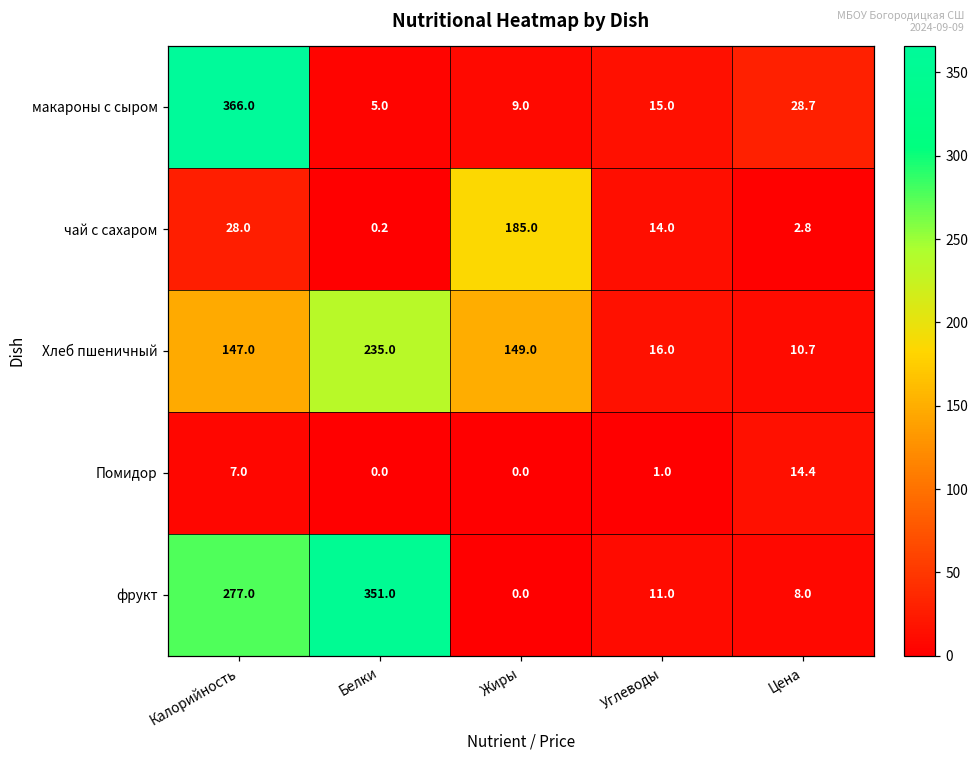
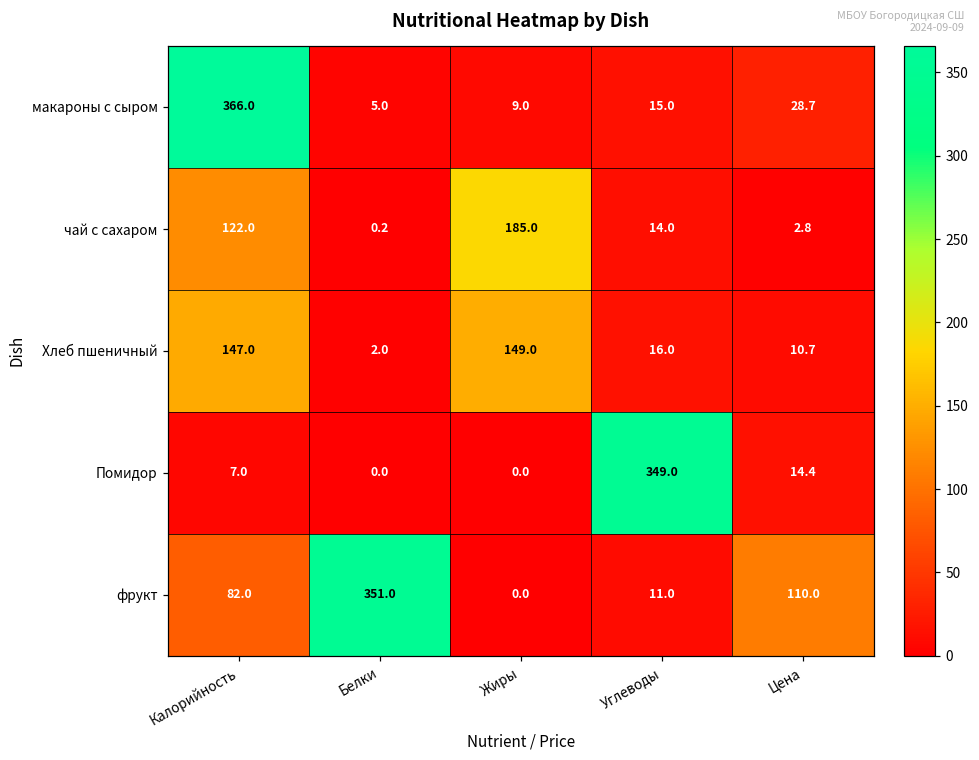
  {
    "макароны с сыром": {
      "Калорийность": 366.0,
      "Белки": 5.0,
      "Жиры": 9.0,
      "Углеводы": 15.0,
      "Цена": 28.7
    },
    "чай с сахаром": {
-     "Калорийность": 28.0,
+     "Калорийность": 122.0,
      "Белки": 0.2,
      "Жиры": 185.0,
      "Углеводы": 14.0,
      "Цена": 2.8
    },
    "Хлеб пшеничный": {
      "Калорийность": 147.0,
-     "Белки": 235.0,
+     "Белки": 2.0,
      "Жиры": 149.0,
      "Углеводы": 16.0,
      "Цена": 10.7
    },
    "Помидор": {
      "Калорийность": 7.0,
      "Белки": 0.0,
      "Жиры": 0.0,
-     "Углеводы": 1.0,
+     "Углеводы": 349.0,
      "Цена": 14.4
    },
    "фрукт": {
-     "Калорийность": 277.0,
+     "Калорийность": 82.0,
      "Белки": 351.0,
      "Жиры": 0.0,
      "Углеводы": 11.0,
-     "Цена": 8.0
+     "Цена": 110.0
    }
  }
